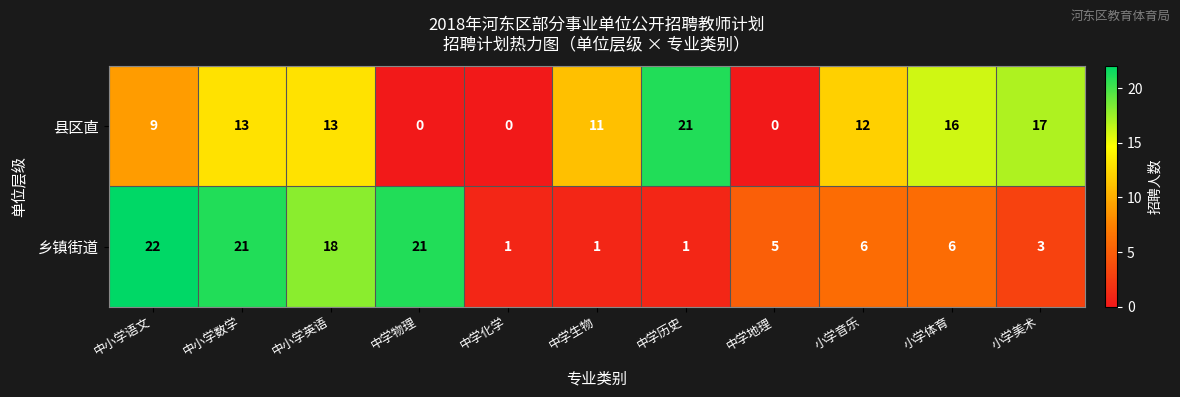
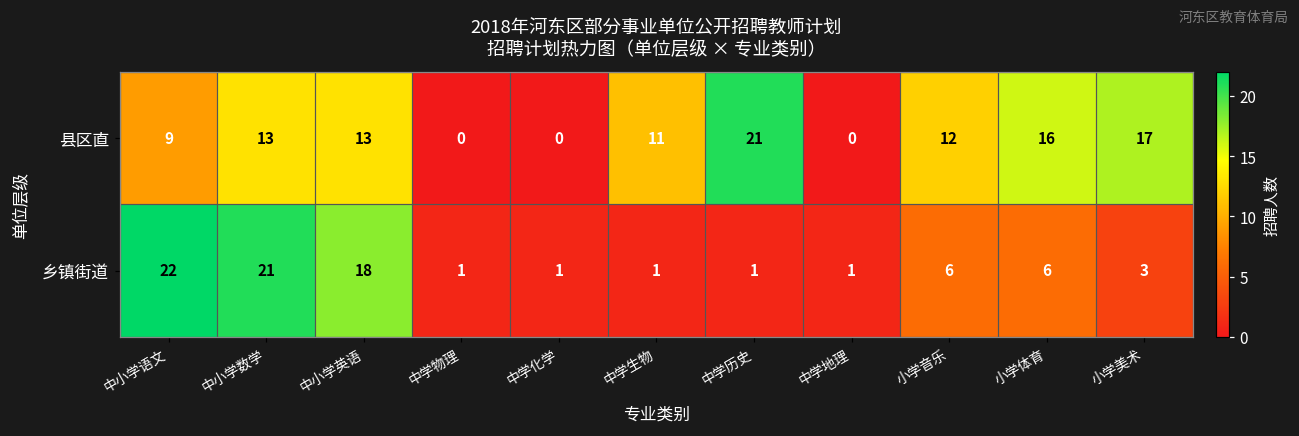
  {
    "县区直": {
      "中小学语文": 9,
      "中小学数学": 13,
      "中小学英语": 13,
      "中学物理": 0,
      "中学化学": 0,
      "中学生物": 11,
      "中学历史": 21,
      "中学地理": 0,
      "小学音乐": 12,
      "小学体育": 16,
      "小学美术": 17
    },
    "乡镇街道": {
      "中小学语文": 22,
      "中小学数学": 21,
      "中小学英语": 18,
-     "中学物理": 21,
+     "中学物理": 1,
      "中学化学": 1,
      "中学生物": 1,
      "中学历史": 1,
-     "中学地理": 5,
+     "中学地理": 1,
      "小学音乐": 6,
      "小学体育": 6,
      "小学美术": 3
    }
  }
